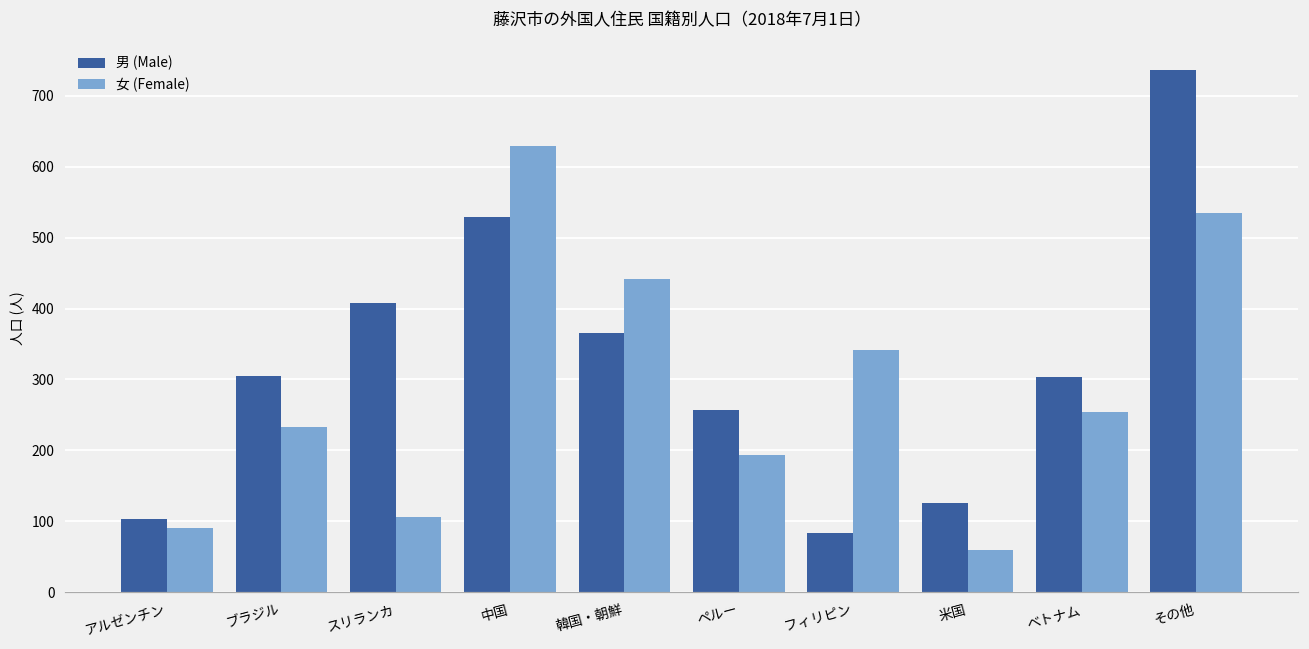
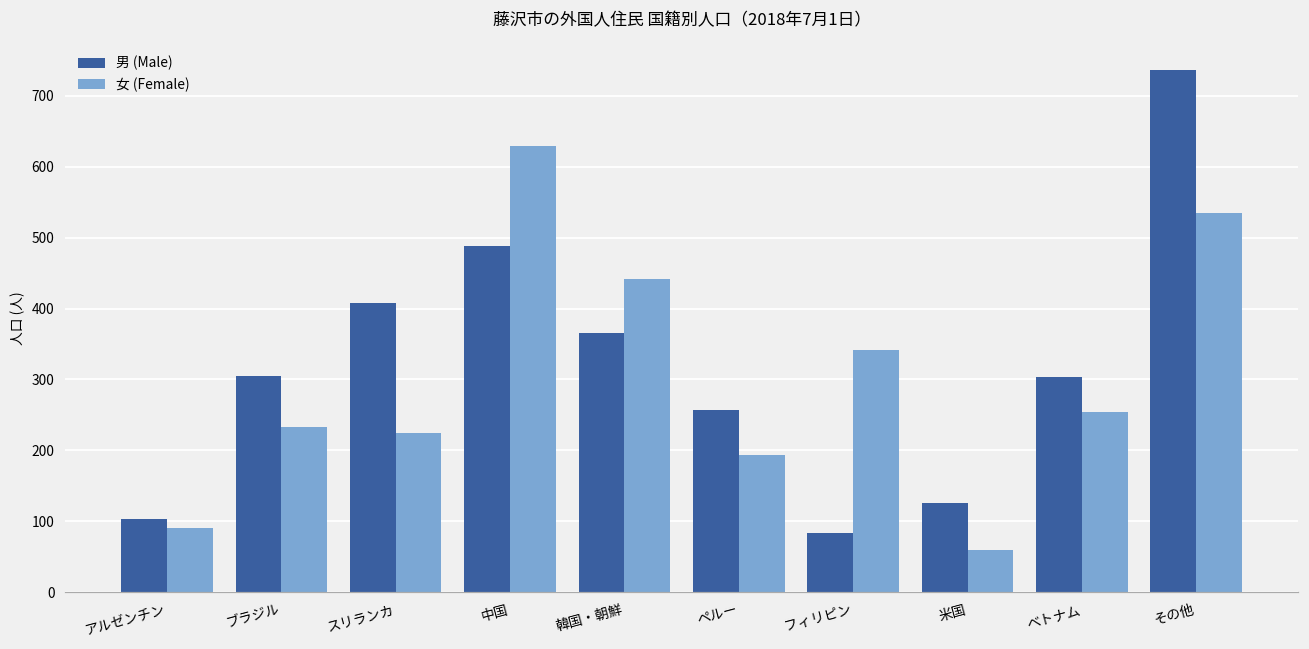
  {
    "男 (Male)": {
      "アルゼンチン": 100,
      "ブラジル": 310,
      "スリランカ": 410,
-     "中国": 530,
+     "中国": 490,
      "韓国・朝鮮": 370,
      "ペルー": 260,
      "フィリピン": 80,
      "米国": 130,
      "べトナム": 300,
      "その他": 740
    },
    "女 (Female)": {
      "アルゼンチン": 90,
      "ブラジル": 230,
-     "スリランカ": 110,
+     "スリランカ": 220,
      "中国": 630,
      "韓国・朝鮮": 440,
      "ペルー": 190,
      "フィリピン": 340,
      "米国": 60,
      "べトナム": 250,
      "その他": 540
    }
  }
